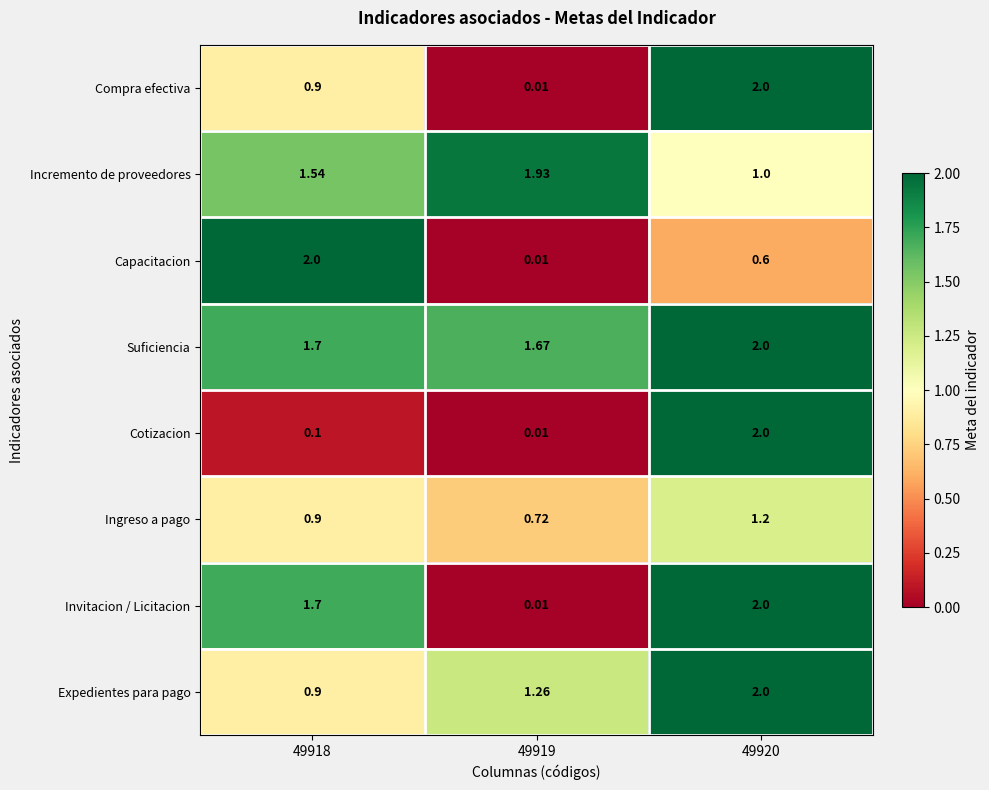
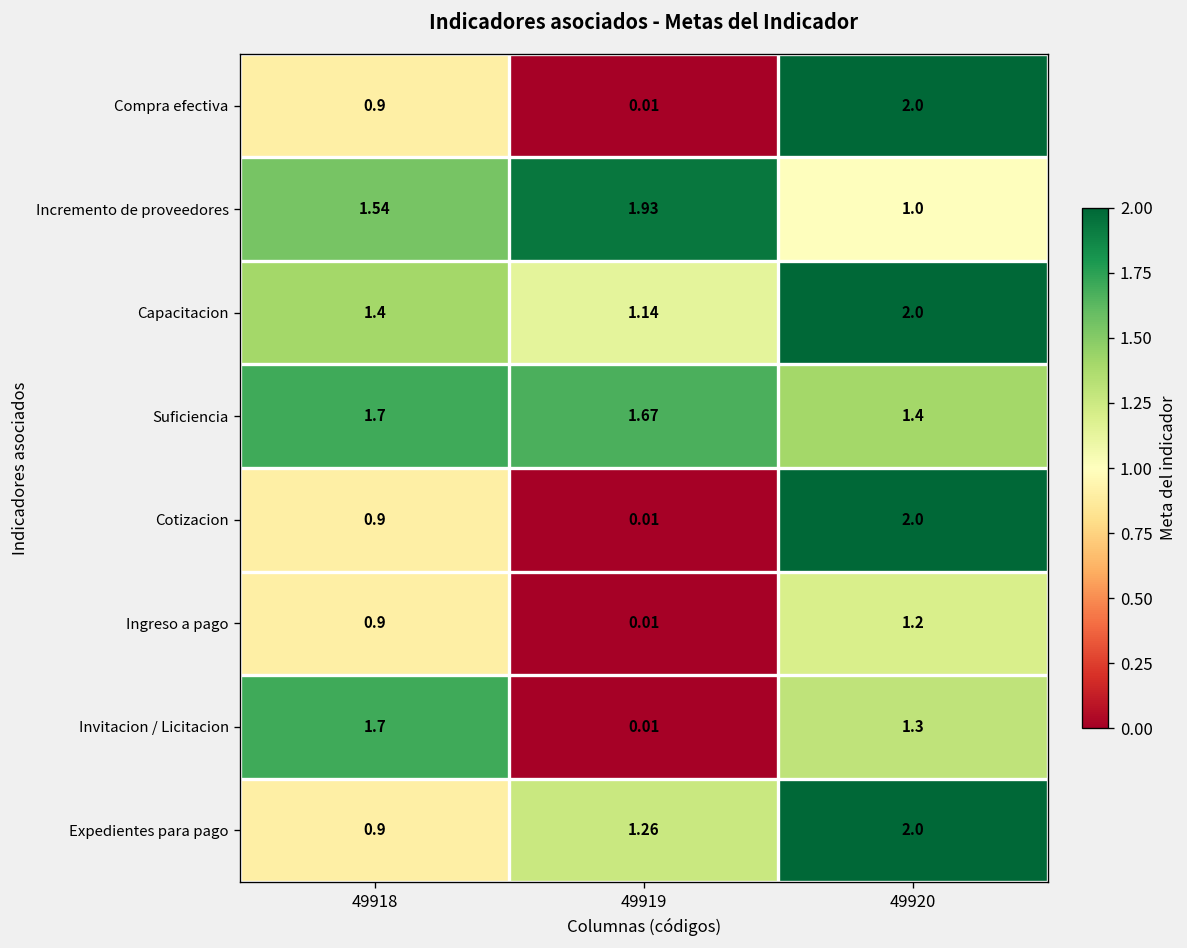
  {
    "Compra efectiva": {
      "49918": 0.9,
      "49919": 0.01,
      "49920": 2.0
    },
    "Incremento de proveedores": {
      "49918": 1.54,
      "49919": 1.93,
      "49920": 1.0
    },
    "Capacitacion": {
-     "49918": 2.0,
-     "49919": 0.01,
-     "49920": 0.6
+     "49918": 1.4,
+     "49919": 1.14,
+     "49920": 2.0
    },
    "Suficiencia": {
      "49918": 1.7,
      "49919": 1.67,
-     "49920": 2.0
+     "49920": 1.4
    },
    "Cotizacion": {
-     "49918": 0.1,
+     "49918": 0.9,
      "49919": 0.01,
      "49920": 2.0
    },
    "Ingreso a pago": {
      "49918": 0.9,
-     "49919": 0.72,
+     "49919": 0.01,
      "49920": 1.2
    },
    "Invitacion / Licitacion": {
      "49918": 1.7,
      "49919": 0.01,
-     "49920": 2.0
+     "49920": 1.3
    },
    "Expedientes para pago": {
      "49918": 0.9,
      "49919": 1.26,
      "49920": 2.0
    }
  }
